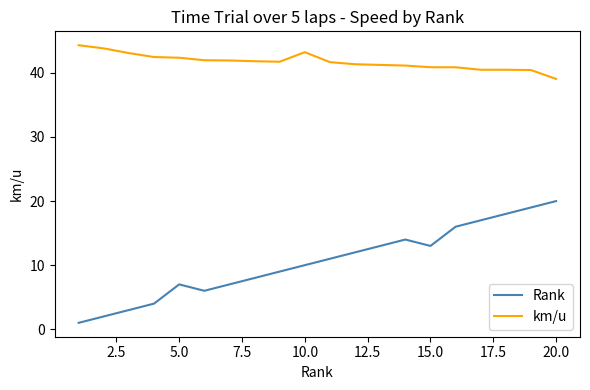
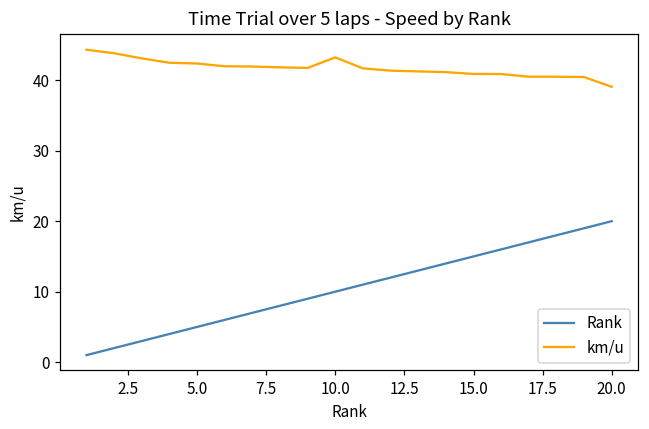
  {
    "Rank": {
-     "5.0": 7,
+     "5.0": 5,
      "10.0": 10,
-     "15.0": 13,
+     "15.0": 15,
      "20.0": 20
    },
    "km/u": {
      "5.0": 42,
      "10.0": 43,
      "15.0": 41,
      "20.0": 39
    }
  }
